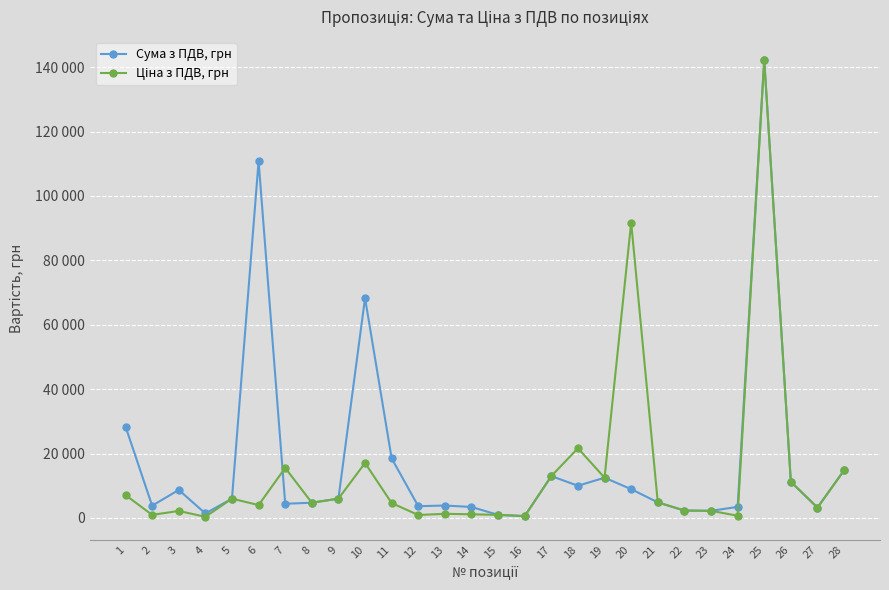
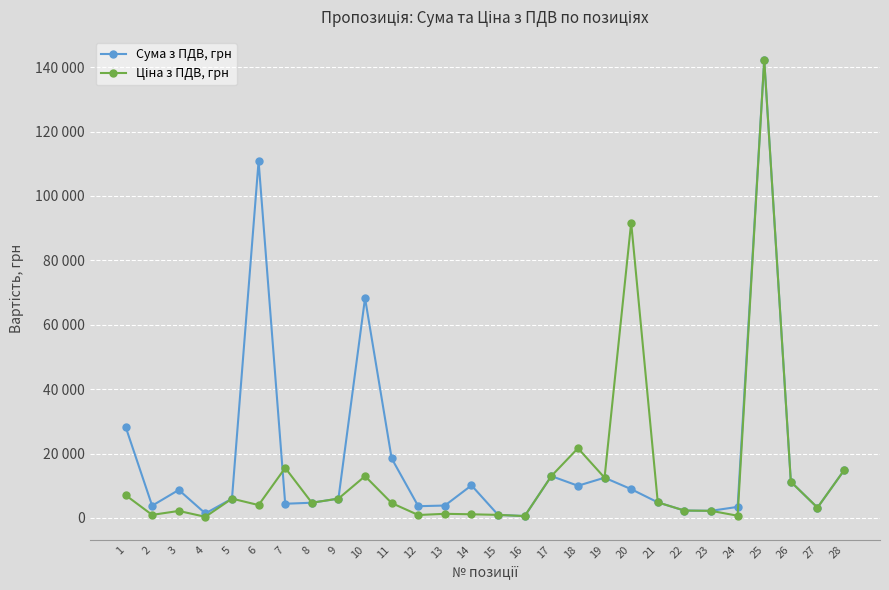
  {
    "Сума з ПДВ, грн": {
      "1": 28000,
      "2": 4000,
      "3": 9000,
      "4": 1000,
      "6": 111000,
      "7": 4000,
      "10": 68000,
      "11": 18000,
      "12": 4000,
      "13": 4000,
-     "14": 3000,
+     "14": 10000,
      "18": 10000,
      "20": 9000,
      "24": 3000
    },
    "Ціна з ПДВ, грн": {
      "1": 7000,
      "2": 1000,
      "3": 2000,
      "4": 0,
      "6": 4000,
      "7": 16000,
-     "10": 17000,
+     "10": 13000,
      "11": 5000,
      "12": 1000,
      "13": 1000,
      "14": 1000,
      "18": 22000,
      "20": 92000,
      "24": 1000
    }
  }
